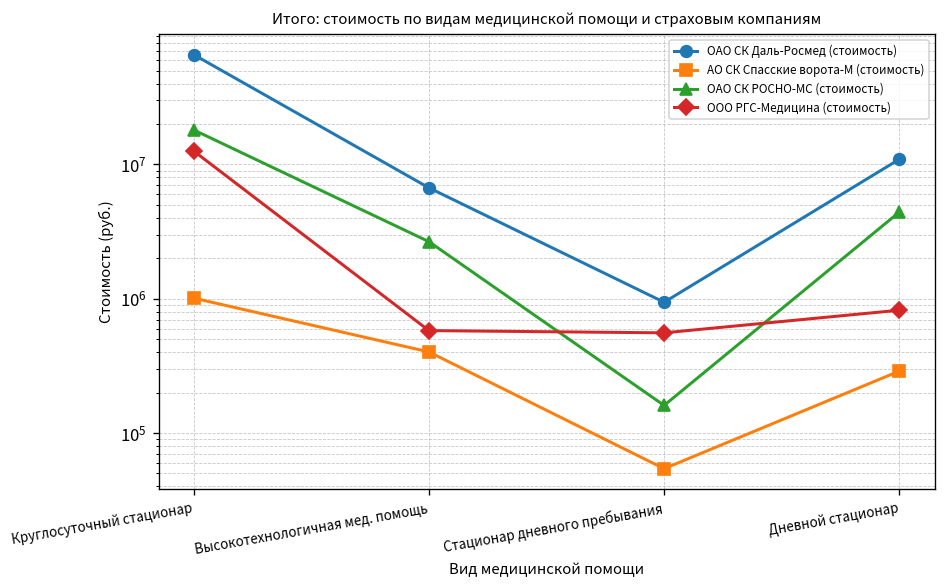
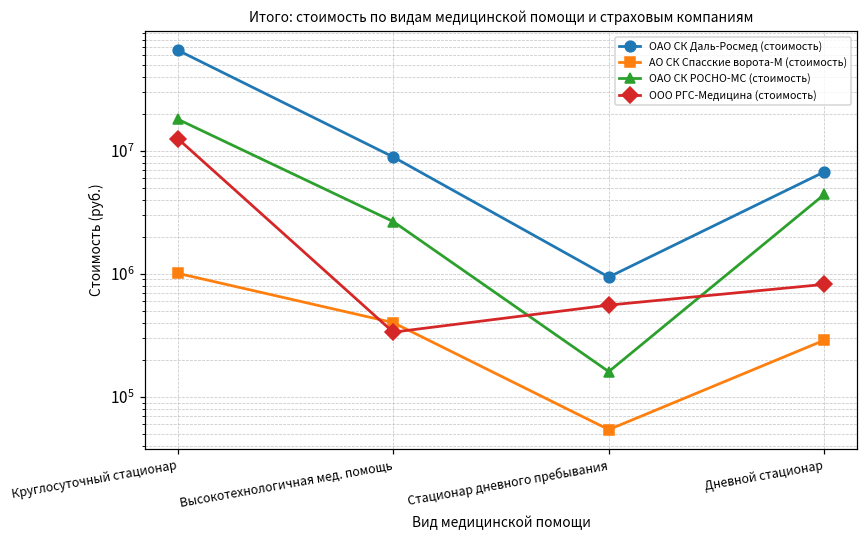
  {
    "ОАО СК Даль-Росмед (стоимость)": {
      "Круглосуточный стационар": 70000000,
-     "Высокотехнологичная мед. помощь": 7000000,
+     "Высокотехнологичная мед. помощь": 9000000,
      "Стационар дневного пребывания": 900000,
-     "Дневной стационар": 11000000
+     "Дневной стационар": 7000000
    },
    "АО СК Спасские ворота-М (стоимость)": {
      "Круглосуточный стационар": 1000000,
      "Высокотехнологичная мед. помощь": 400000,
      "Стационар дневного пребывания": 50000,
      "Дневной стационар": 290000
    },
    "ОАО СК РОСНО-МС (стоимость)": {
      "Круглосуточный стационар": 18000000,
      "Высокотехнологичная мед. помощь": 2700000,
      "Стационар дневного пребывания": 160000,
      "Дневной стационар": 4400000
    },
    "ООО РГС-Медицина (стоимость)": {
      "Круглосуточный стационар": 13000000,
-     "Высокотехнологичная мед. помощь": 600000,
+     "Высокотехнологичная мед. помощь": 340000,
      "Стационар дневного пребывания": 600000,
      "Дневной стационар": 800000
    }
  }
